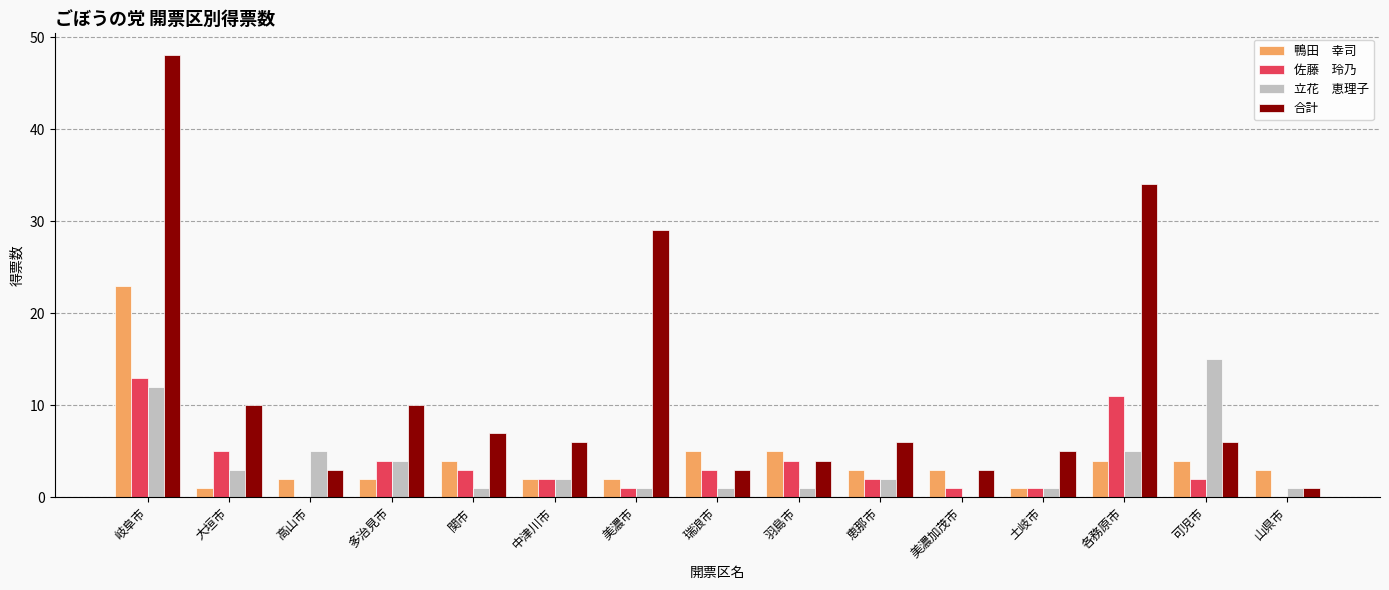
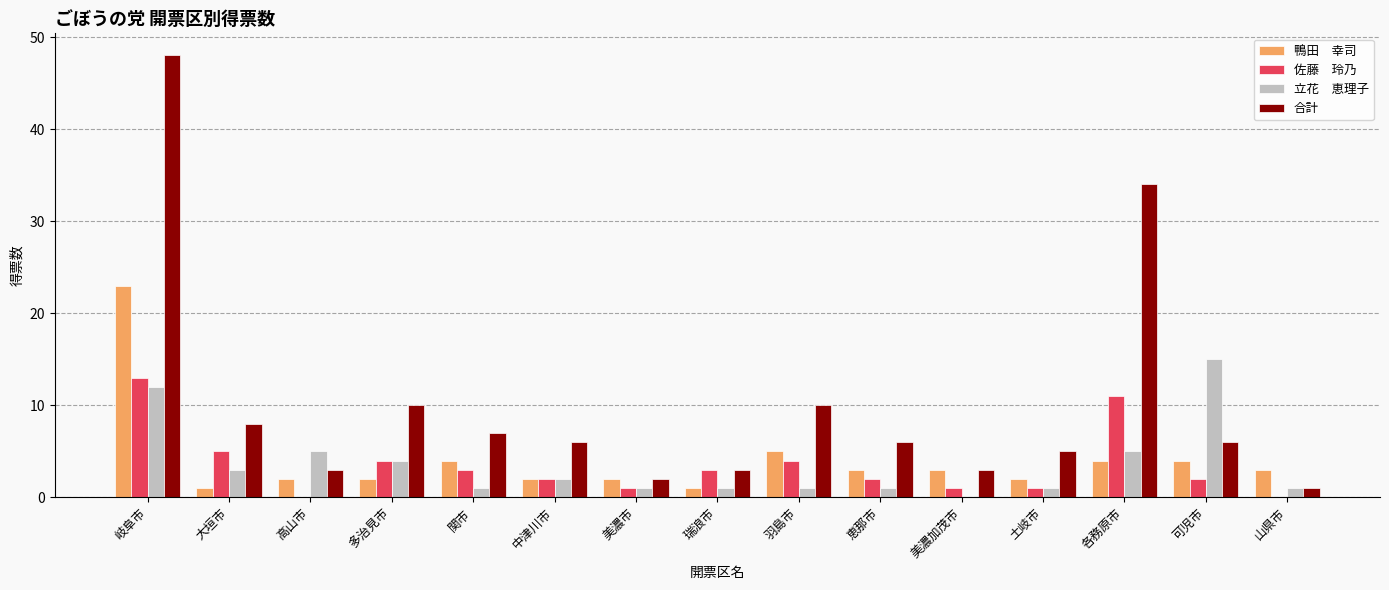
  {
    "鴨田 幸司": {
      "岐阜市": 23,
      "大垣市": 1,
      "高山市": 2,
      "多治見市": 2,
      "関市": 4,
      "中津川市": 2,
      "美濃市": 2,
-     "瑞浪市": 5,
+     "瑞浪市": 1,
      "羽島市": 5,
      "恵那市": 3,
      "美濃加茂市": 3,
-     "土岐市": 1,
+     "土岐市": 2,
      "各務原市": 4,
      "可児市": 4,
      "山県市": 3
    },
    "佐藤 玲乃": {
      "岐阜市": 13,
      "大垣市": 5,
      "高山市": 0,
      "多治見市": 4,
      "関市": 3,
      "中津川市": 2,
      "美濃市": 1,
      "瑞浪市": 3,
      "羽島市": 4,
      "恵那市": 2,
      "美濃加茂市": 1,
      "土岐市": 1,
      "各務原市": 11,
      "可児市": 2,
      "山県市": 0
    },
    "立花 恵理子": {
      "岐阜市": 12,
      "大垣市": 3,
      "高山市": 5,
      "多治見市": 4,
      "関市": 1,
      "中津川市": 2,
      "美濃市": 1,
      "瑞浪市": 1,
      "羽島市": 1,
-     "恵那市": 2,
+     "恵那市": 1,
      "美濃加茂市": 0,
      "土岐市": 1,
      "各務原市": 5,
      "可児市": 15,
      "山県市": 1
    },
    "合計": {
      "岐阜市": 48,
-     "大垣市": 10,
+     "大垣市": 8,
      "高山市": 3,
      "多治見市": 10,
      "関市": 7,
      "中津川市": 6,
-     "美濃市": 29,
+     "美濃市": 2,
      "瑞浪市": 3,
-     "羽島市": 4,
+     "羽島市": 10,
      "恵那市": 6,
      "美濃加茂市": 3,
      "土岐市": 5,
      "各務原市": 34,
      "可児市": 6,
      "山県市": 1
    }
  }
